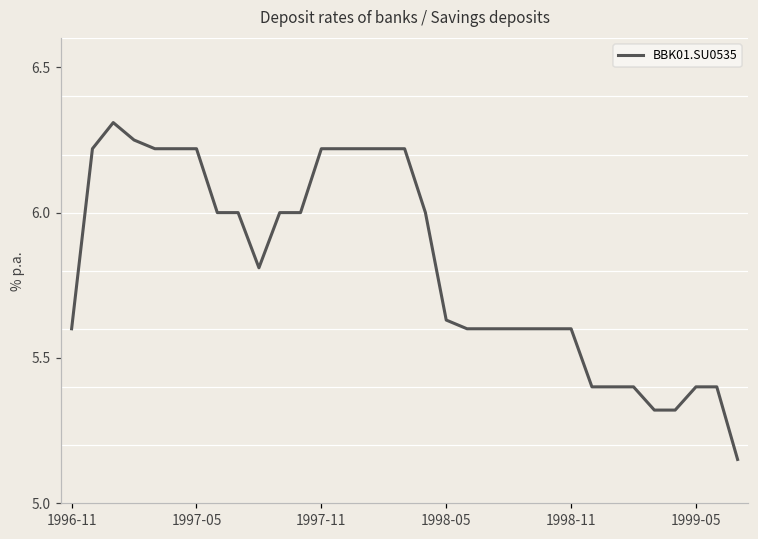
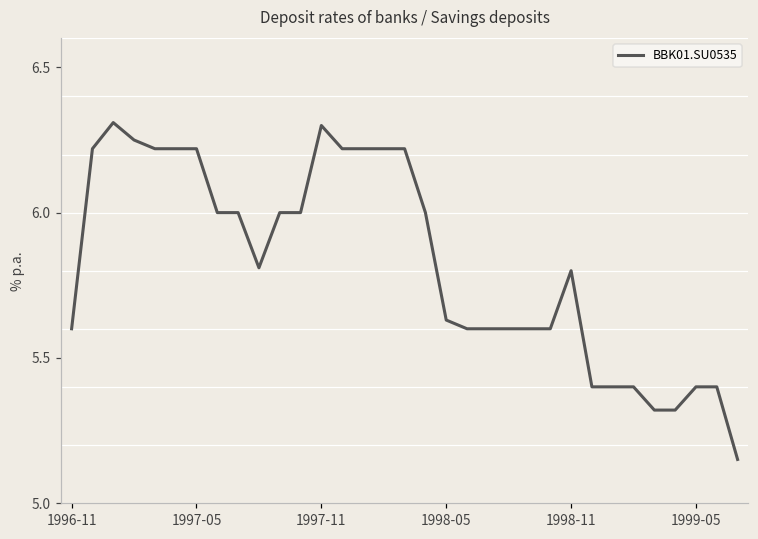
  {
    "1996-11": 5.60,
    "1997-05": 6.22,
-   "1997-11": 6.22,
+   "1997-11": 6.30,
    "1998-05": 5.63,
-   "1998-11": 5.6,
+   "1998-11": 5.8,
    "1999-05": 5.40
  }
